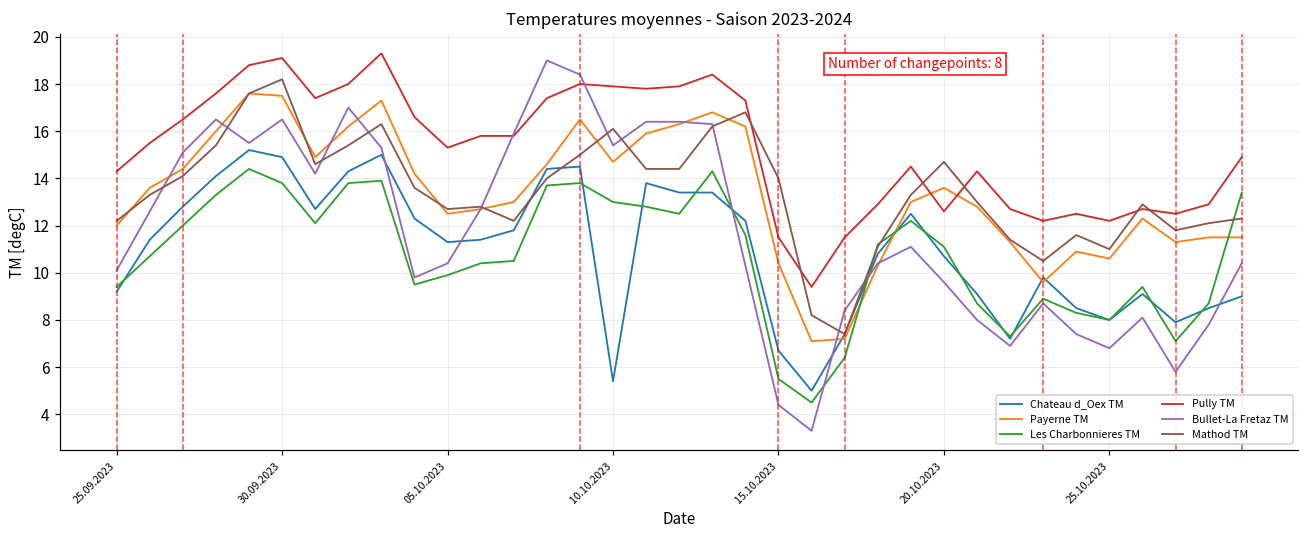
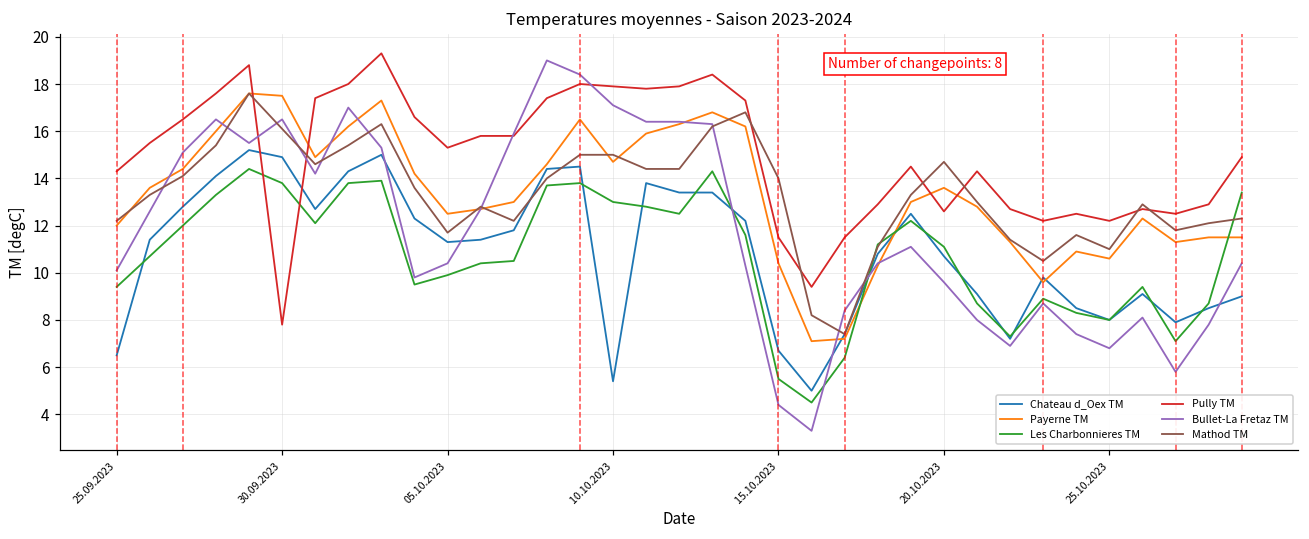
  {
    "Chateau d_Oex TM": {
-     "25.09.2023": 9.2,
+     "25.09.2023": 6.5,
      "30.09.2023": 14.9,
      "05.10.2023": 11.3,
      "10.10.2023": 5.4,
      "15.10.2023": 6.7,
      "20.10.2023": 10.7
    },
    "Payerne TM": {
      "25.09.2023": 12.0,
      "30.09.2023": 17.5,
      "05.10.2023": 12.5,
      "10.10.2023": 14.7,
      "15.10.2023": 10.4,
      "20.10.2023": 13.6,
      "25.10.2023": 10.6
    },
    "Les Charbonnieres TM": {
      "25.09.2023": 9.4,
      "30.09.2023": 13.8,
      "05.10.2023": 9.9,
      "10.10.2023": 13.0,
      "15.10.2023": 5.5,
      "20.10.2023": 11.1
    },
    "Pully TM": {
      "25.09.2023": 14.3,
-     "30.09.2023": 19.1,
+     "30.09.2023": 7.8,
      "05.10.2023": 15.3,
      "10.10.2023": 17.9,
      "15.10.2023": 11.5,
      "20.10.2023": 12.6,
      "25.10.2023": 12.2
    },
    "Bullet-La Fretaz TM": {
      "25.09.2023": 10.1,
      "30.09.2023": 16.5,
      "05.10.2023": 10.4,
-     "10.10.2023": 15.4,
+     "10.10.2023": 17.1,
      "15.10.2023": 4.4,
      "20.10.2023": 9.6,
      "25.10.2023": 6.8
    },
    "Mathod TM": {
      "25.09.2023": 12.2,
-     "30.09.2023": 18.2,
-     "05.10.2023": 12.7,
-     "10.10.2023": 16.1,
+     "30.09.2023": 16.1,
+     "05.10.2023": 11.7,
+     "10.10.2023": 15.0,
      "15.10.2023": 14.0,
      "20.10.2023": 14.7,
      "25.10.2023": 11.0
    }
  }
